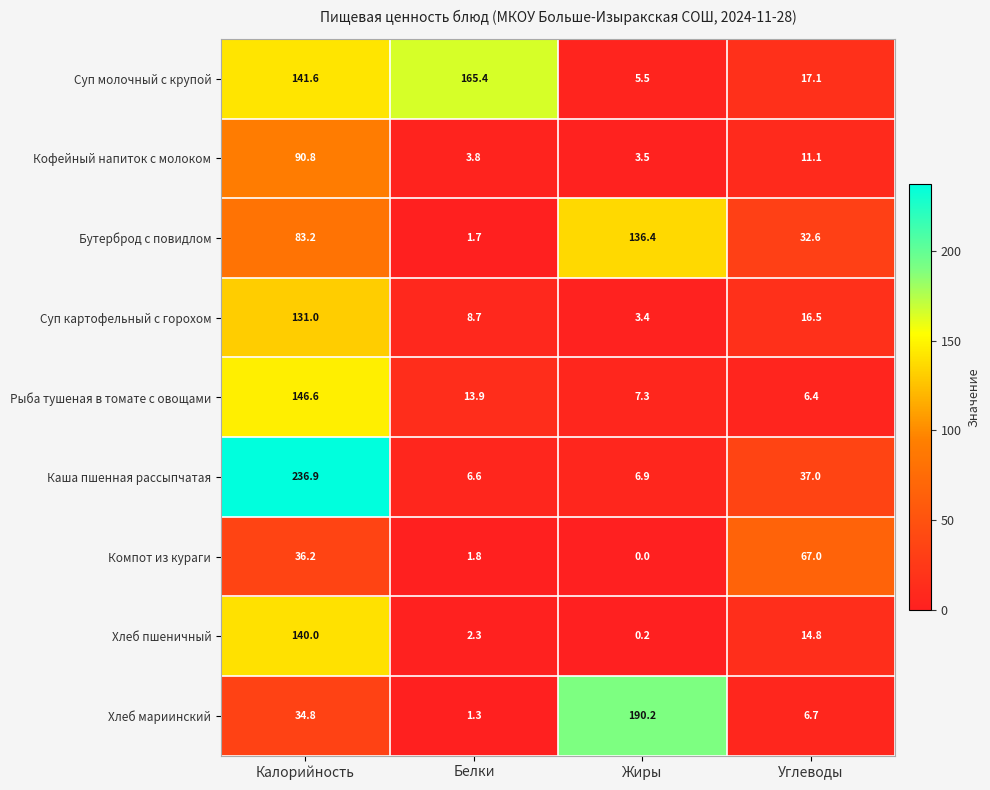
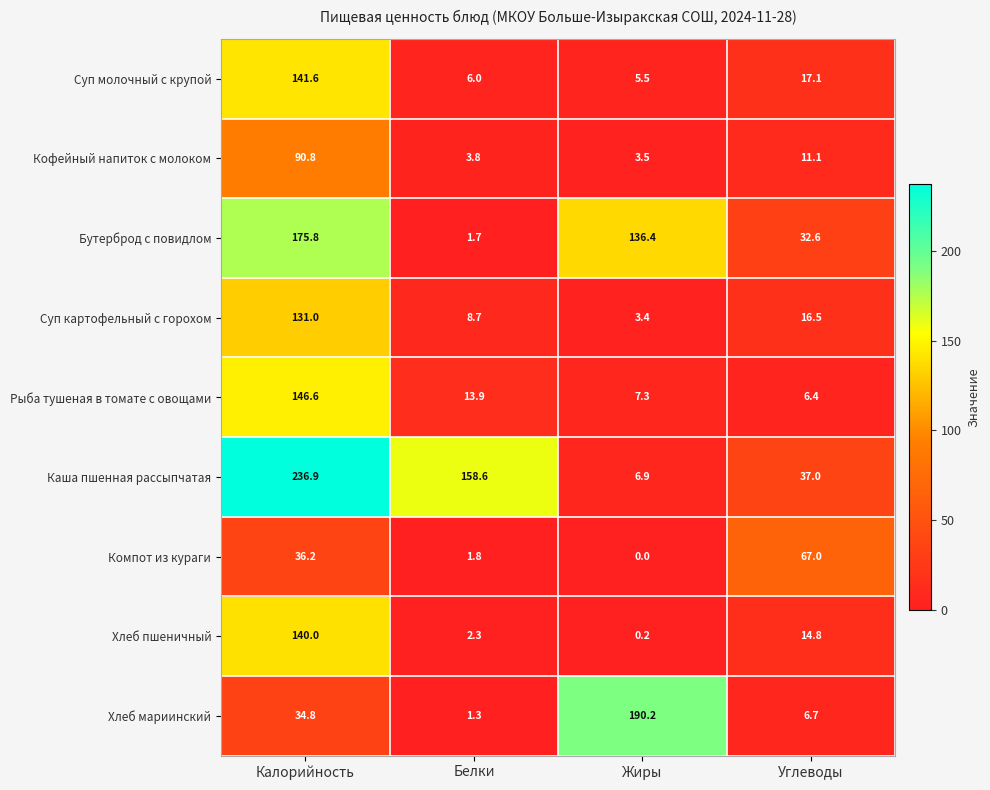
  {
    "Суп молочный с крупой": {
      "Калорийность": 141.6,
-     "Белки": 165.4,
+     "Белки": 6.0,
      "Жиры": 5.5,
      "Углеводы": 17.1
    },
    "Кофейный напиток с молоком": {
      "Калорийность": 90.8,
      "Белки": 3.8,
      "Жиры": 3.5,
      "Углеводы": 11.1
    },
    "Бутерброд с повидлом": {
-     "Калорийность": 83.2,
+     "Калорийность": 175.8,
      "Белки": 1.7,
      "Жиры": 136.4,
      "Углеводы": 32.6
    },
    "Суп картофельный с горохом": {
      "Калорийность": 131.0,
      "Белки": 8.7,
      "Жиры": 3.4,
      "Углеводы": 16.5
    },
    "Рыба тушеная в томате с овощами": {
      "Калорийность": 146.6,
      "Белки": 13.9,
      "Жиры": 7.3,
      "Углеводы": 6.4
    },
    "Каша пшенная рассыпчатая": {
      "Калорийность": 236.9,
-     "Белки": 6.6,
+     "Белки": 158.6,
      "Жиры": 6.9,
      "Углеводы": 37.0
    },
    "Компот из кураги": {
      "Калорийность": 36.2,
      "Белки": 1.8,
      "Жиры": 0.0,
      "Углеводы": 67.0
    },
    "Хлеб пшеничный": {
      "Калорийность": 140.0,
      "Белки": 2.3,
      "Жиры": 0.2,
      "Углеводы": 14.8
    },
    "Хлеб мариинский": {
      "Калорийность": 34.8,
      "Белки": 1.3,
      "Жиры": 190.2,
      "Углеводы": 6.7
    }
  }
